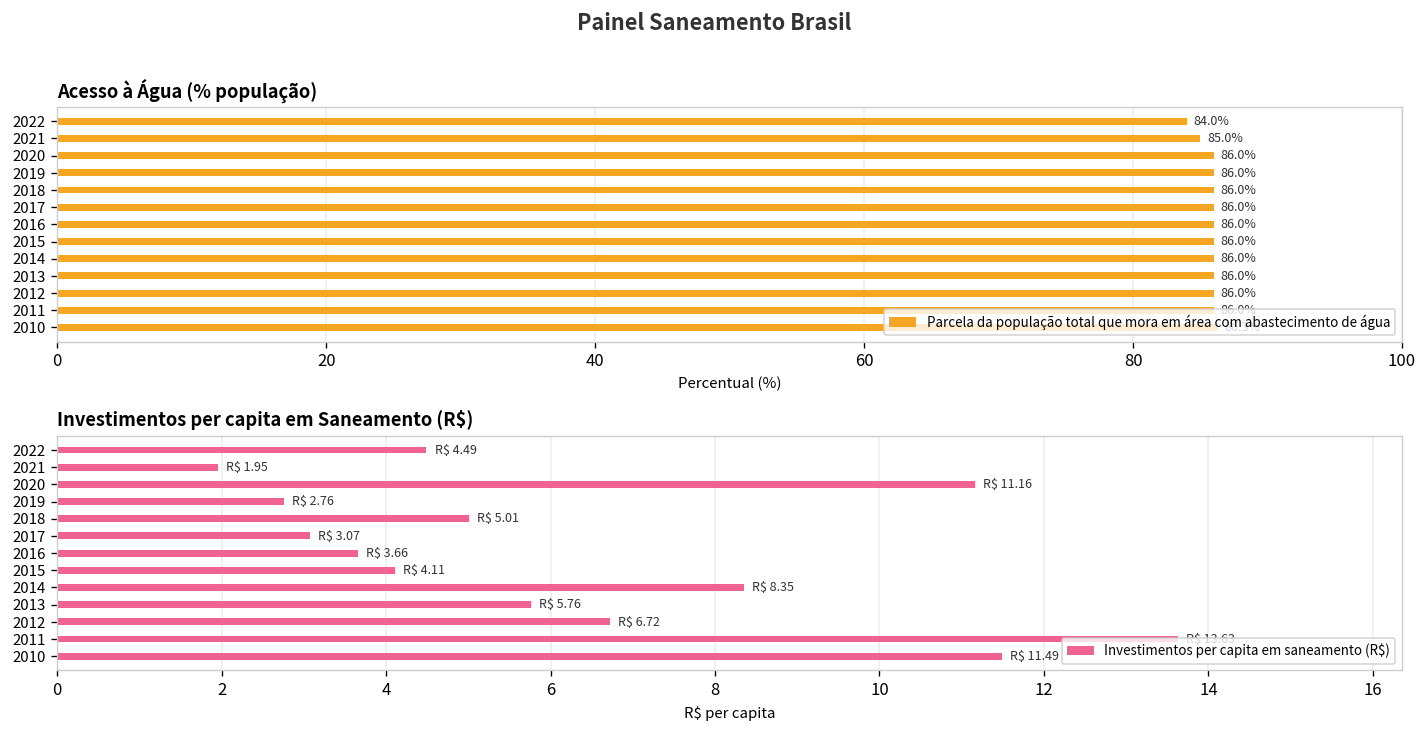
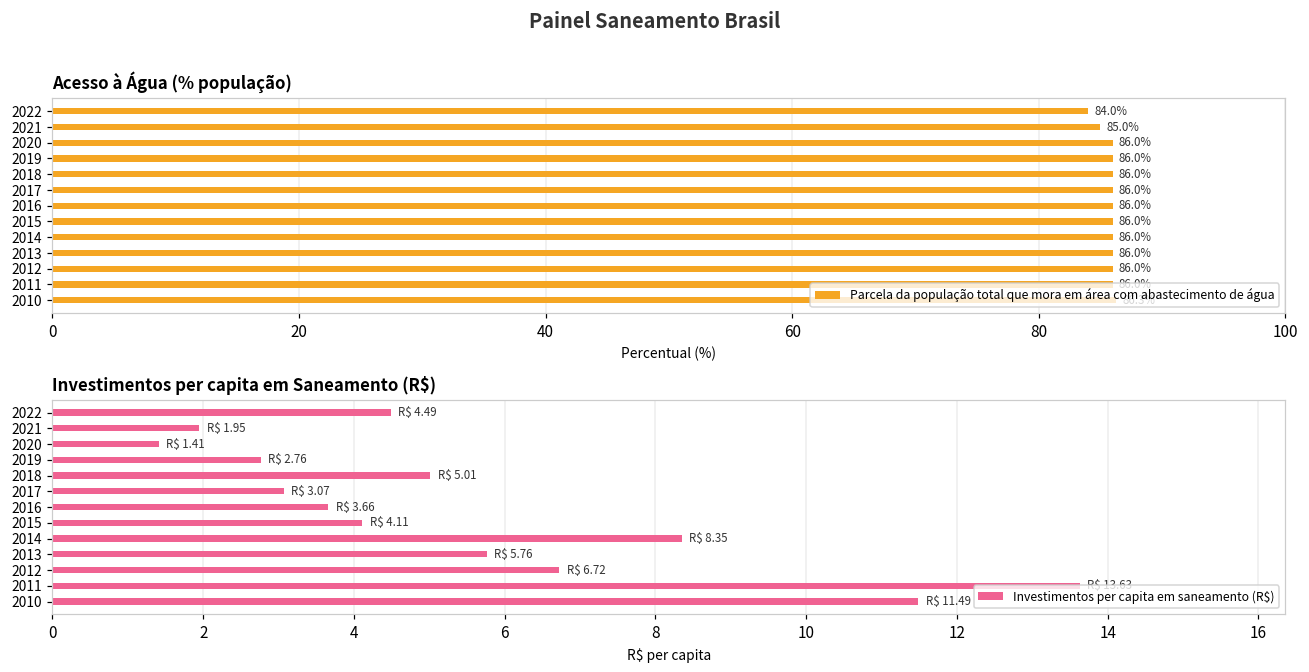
  {
    "Acesso à Água (% população)": {
      "2022": "84.0%",
      "2021": "85.0%",
      "2020": "86.0%",
      "2019": "86.0%",
      "2018": "86.0%",
      "2017": "86.0%",
      "2016": "86.0%",
      "2015": "86.0%",
      "2014": "86.0%",
      "2013": "86.0%",
      "2012": "86.0%"
    },
    "Investimentos per capita em Saneamento (R$)": {
      "2022": "4.49",
      "2021": "1.95",
-     "2020": "11.16",
+     "2020": "1.41",
      "2019": "2.76",
      "2018": "5.01",
      "2017": "3.07",
      "2016": "3.66",
      "2015": "4.11",
      "2014": "8.35",
      "2013": "5.76",
      "2012": "6.72",
      "2010": "11.49"
    }
  }
